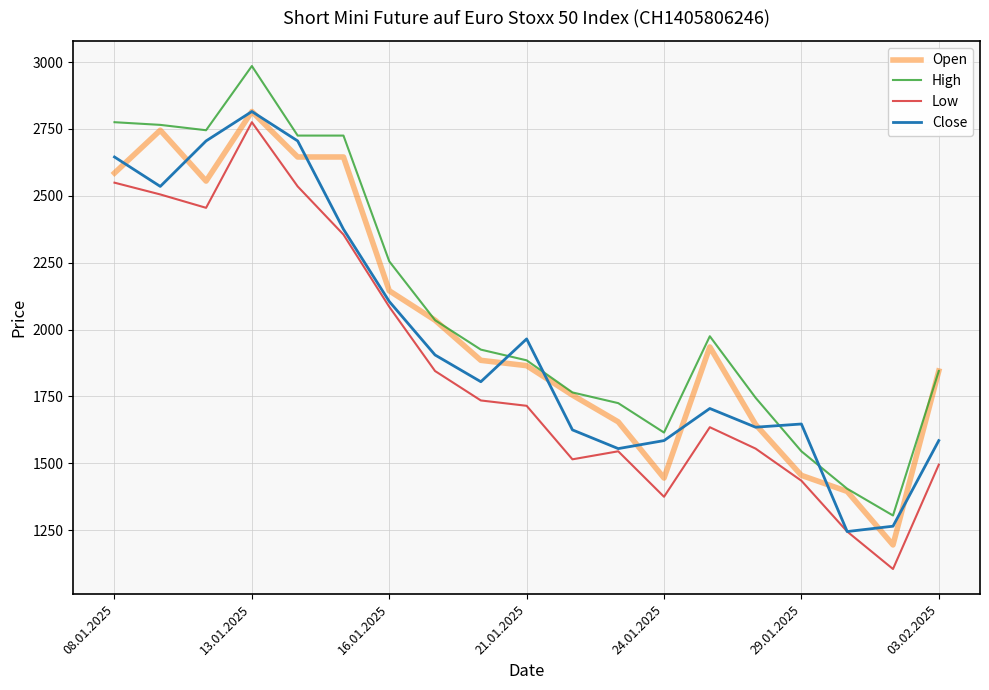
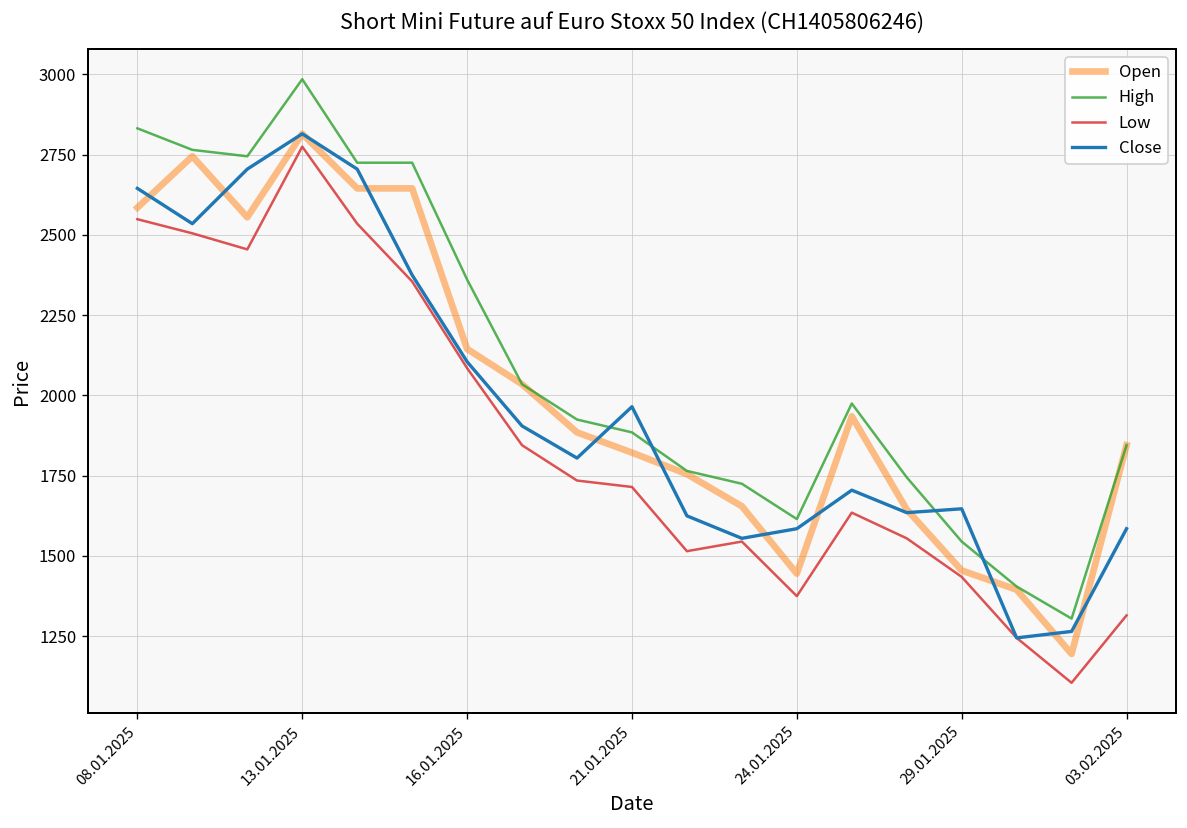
  {
    "Open": {
      "08.01.2025": 2590,
      "16.01.2025": 2150,
-     "21.01.2025": 1870,
+     "21.01.2025": 1820,
      "24.01.2025": 1450,
      "29.01.2025": 1460
    },
    "High": {
-     "08.01.2025": 2780,
+     "08.01.2025": 2830,
      "13.01.2025": 2990,
-     "16.01.2025": 2260,
+     "16.01.2025": 2360,
      "21.01.2025": 1890,
      "24.01.2025": 1620,
      "29.01.2025": 1550
    },
    "Low": {
      "08.01.2025": 2550,
      "13.01.2025": 2780,
      "16.01.2025": 2090,
      "21.01.2025": 1720,
      "24.01.2025": 1380,
      "29.01.2025": 1440,
-     "03.02.2025": 1500
+     "03.02.2025": 1320
    },
    "Close": {
      "08.01.2025": 2650,
      "16.01.2025": 2110,
      "21.01.2025": 1970,
      "24.01.2025": 1590,
      "29.01.2025": 1650,
      "03.02.2025": 1590
    }
  }
